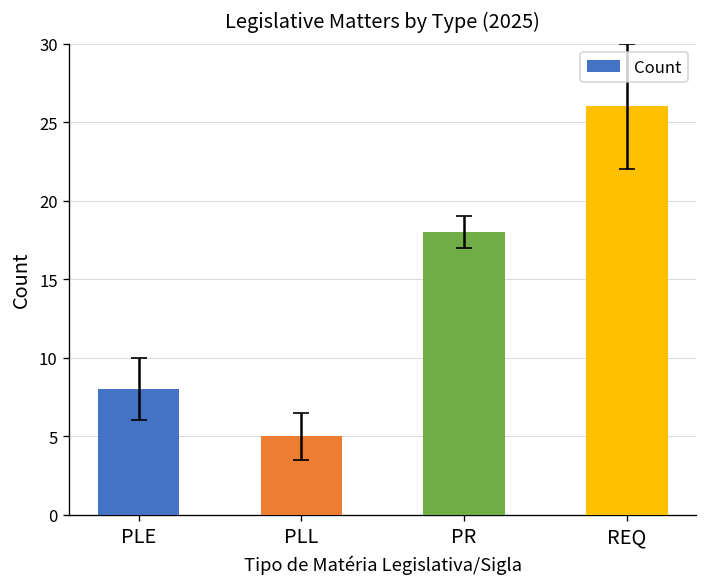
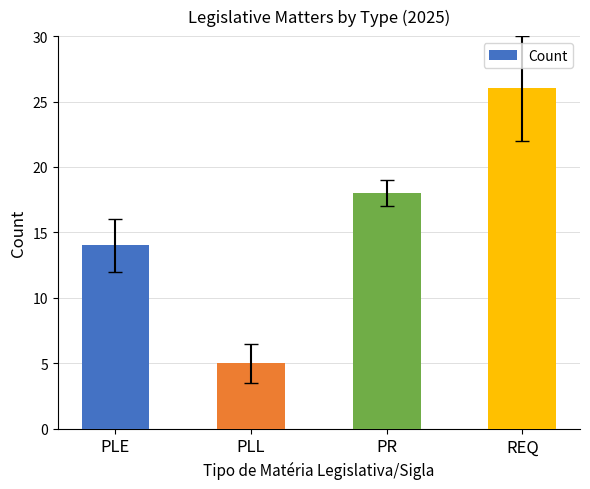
  {
    "Count": {
-     "PLE": 8,
+     "PLE": 14,
      "PLL": 5,
      "PR": 18,
      "REQ": 26
    }
  }
